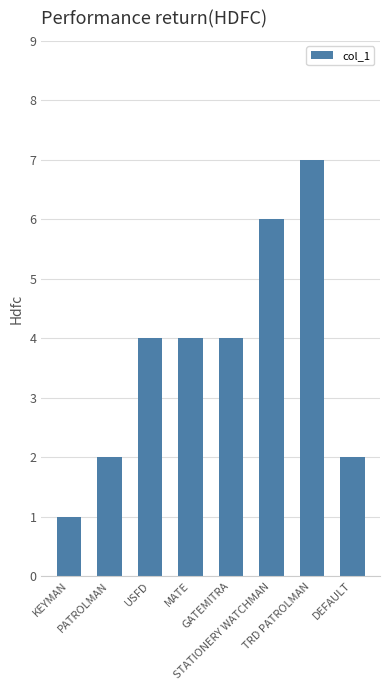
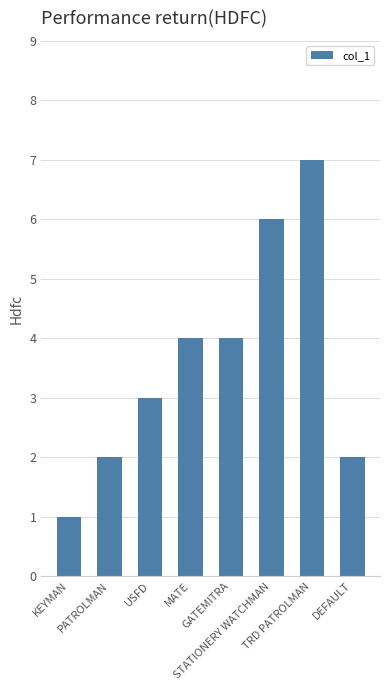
  {
    "KEYMAN": 1,
    "PATROLMAN": 2,
-   "USFD": 4,
+   "USFD": 3,
    "MATE": 4,
    "GATEMITRA": 4,
    "STATIONERY WATCHMAN": 6,
    "TRD PATROLMAN": 7,
    "DEFAULT": 2
  }
